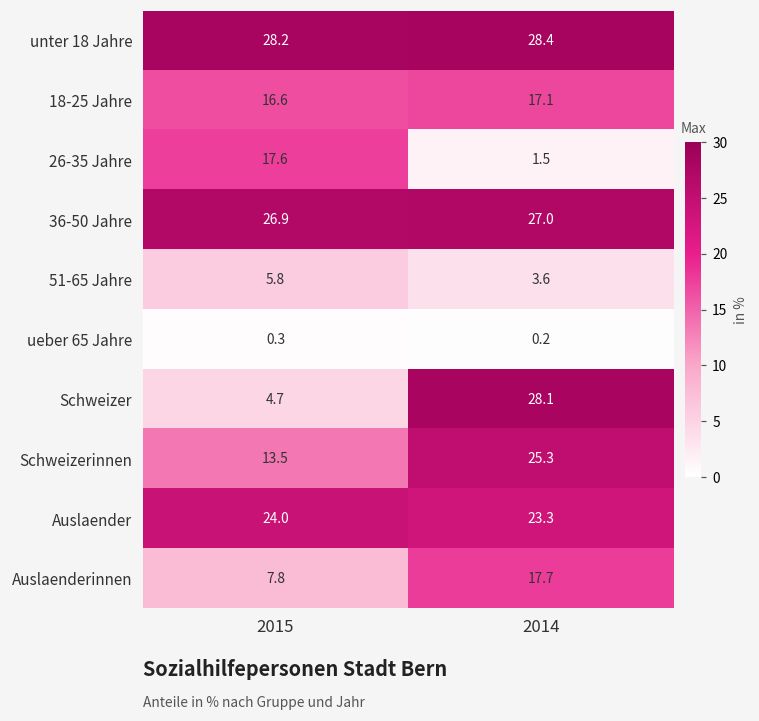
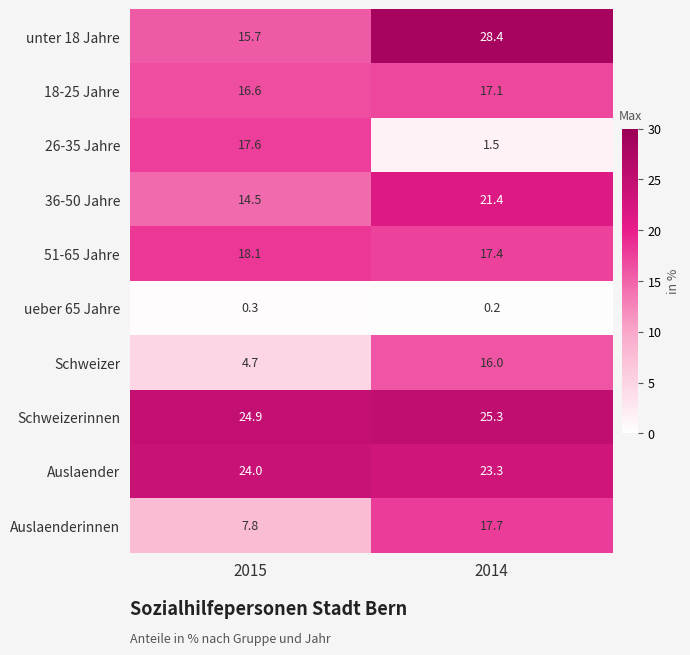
  {
    "unter 18 Jahre": {
-     "2015": 28.2,
+     "2015": 15.7,
      "2014": 28.4
    },
    "18-25 Jahre": {
      "2015": 16.6,
      "2014": 17.1
    },
    "26-35 Jahre": {
      "2015": 17.6,
      "2014": 1.5
    },
    "36-50 Jahre": {
-     "2015": 26.9,
-     "2014": 27.0
+     "2015": 14.5,
+     "2014": 21.4
    },
    "51-65 Jahre": {
-     "2015": 5.8,
-     "2014": 3.6
+     "2015": 18.1,
+     "2014": 17.4
    },
    "ueber 65 Jahre": {
      "2015": 0.3,
      "2014": 0.2
    },
    "Schweizer": {
      "2015": 4.7,
-     "2014": 28.1
+     "2014": 16.0
    },
    "Schweizerinnen": {
-     "2015": 13.5,
+     "2015": 24.9,
      "2014": 25.3
    },
    "Auslaender": {
      "2015": 24.0,
      "2014": 23.3
    },
    "Auslaenderinnen": {
      "2015": 7.8,
      "2014": 17.7
    }
  }
